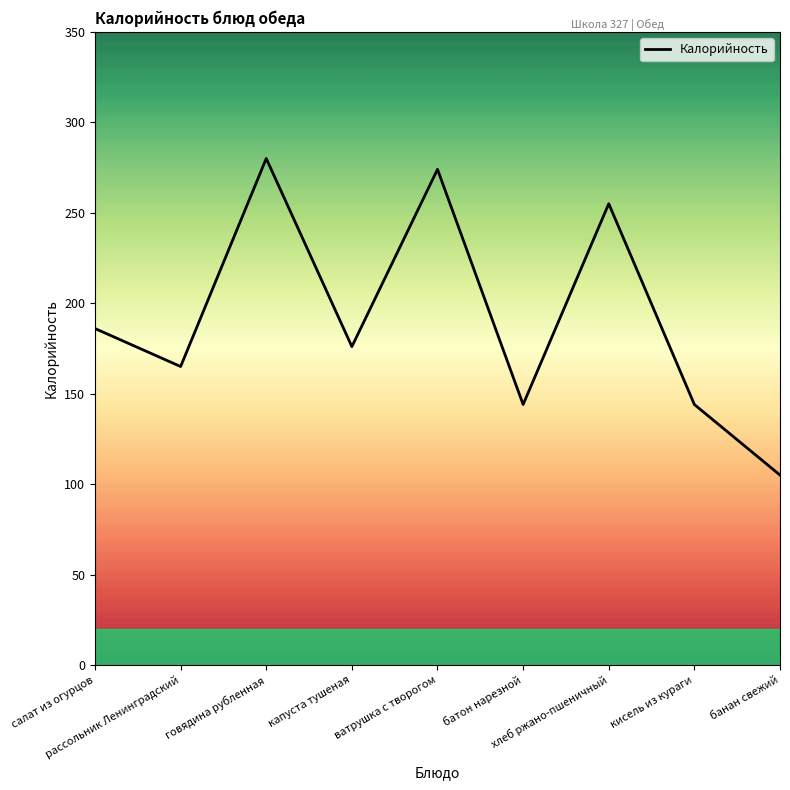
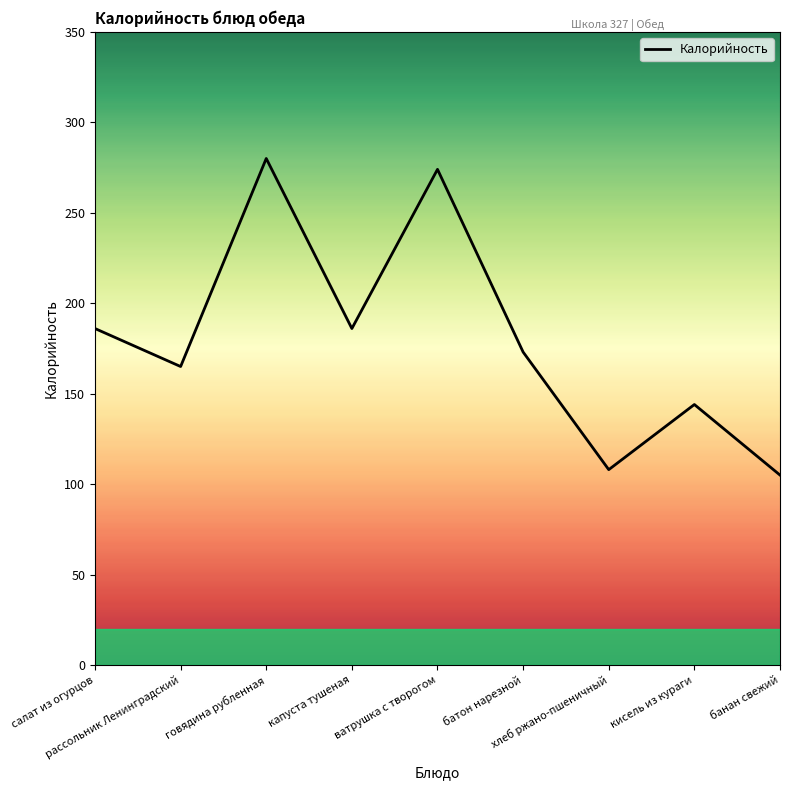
  {
    "салат из огурцов": 186,
    "рассольник Ленинградский": 165,
    "говядина рубленная": 280,
-   "капуста тушеная": 176,
+   "капуста тушеная": 186,
    "ватрушка с творогом": 274,
-   "батон нарезной": 144,
-   "хлеб ржано-пшеничный": 255,
+   "батон нарезной": 173,
+   "хлеб ржано-пшеничный": 108,
    "кисель из кураги": 144,
    "банан свежий": 105
  }
